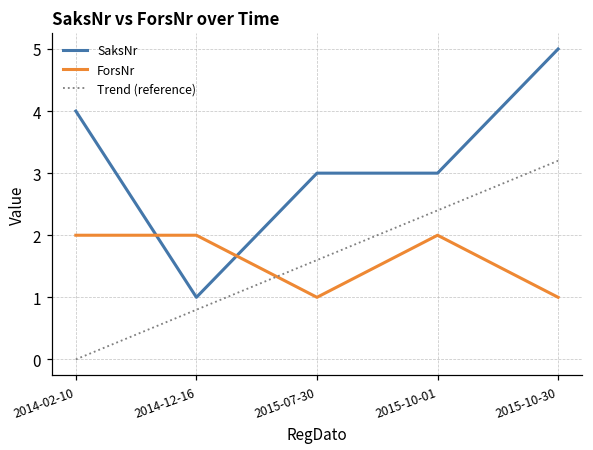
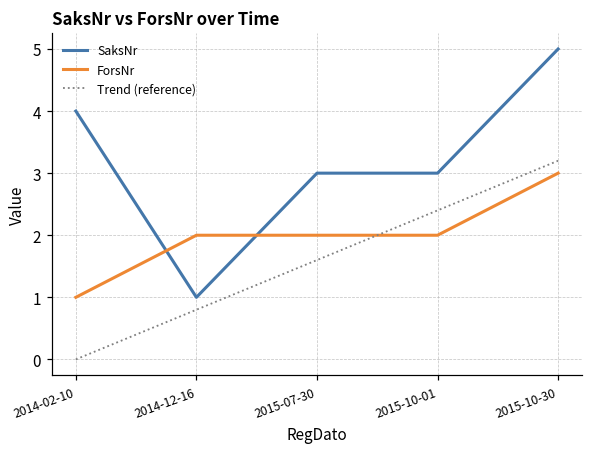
  {
    "SaksNr": {
      "2014-02-10": 4,
      "2014-12-16": 1,
      "2015-07-30": 3,
      "2015-10-01": 3,
      "2015-10-30": 5
    },
    "ForsNr": {
-     "2014-02-10": 2,
+     "2014-02-10": 1,
      "2014-12-16": 2,
-     "2015-07-30": 1,
+     "2015-07-30": 2,
      "2015-10-01": 2,
-     "2015-10-30": 1
+     "2015-10-30": 3
    },
    "Trend (reference)": {
      "2014-02-10": 0,
      "2014-12-16": 0.8,
      "2015-07-30": 1.6,
      "2015-10-01": 2.4,
      "2015-10-30": 3.2
    }
  }
